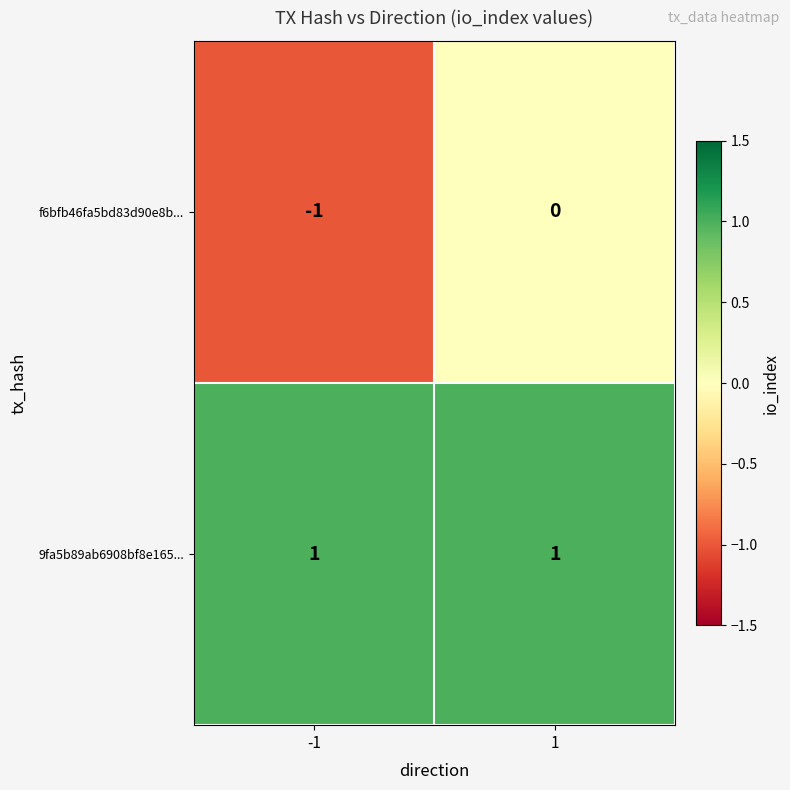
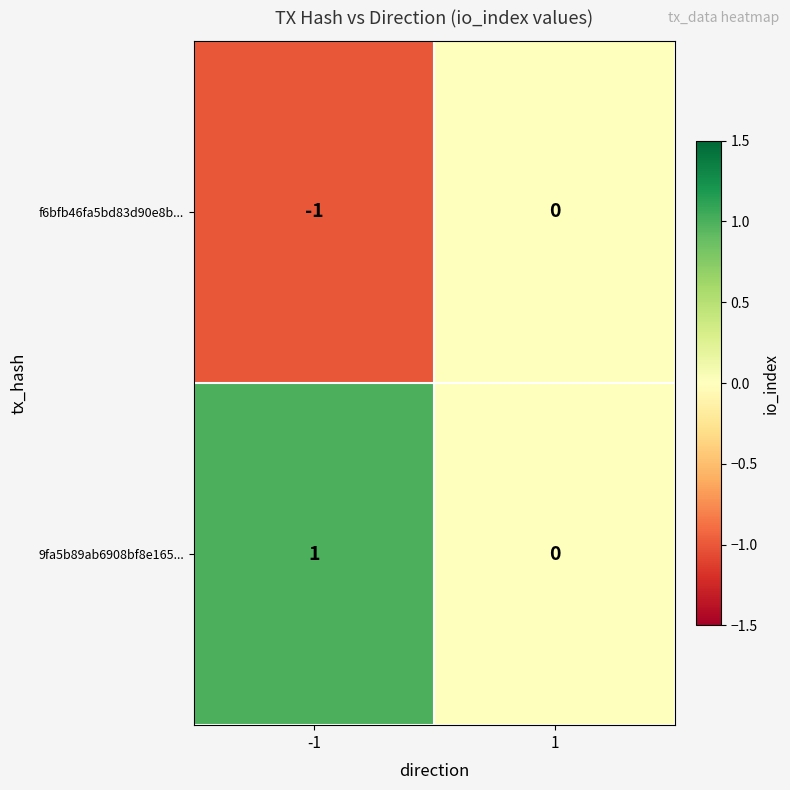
  {
    "f6bfb46fa5bd83d90e8b...": {
      "-1": -1,
      "1": 0
    },
    "9fa5b89ab6908bf8e165...": {
      "-1": 1,
-     "1": 1
+     "1": 0
    }
  }
